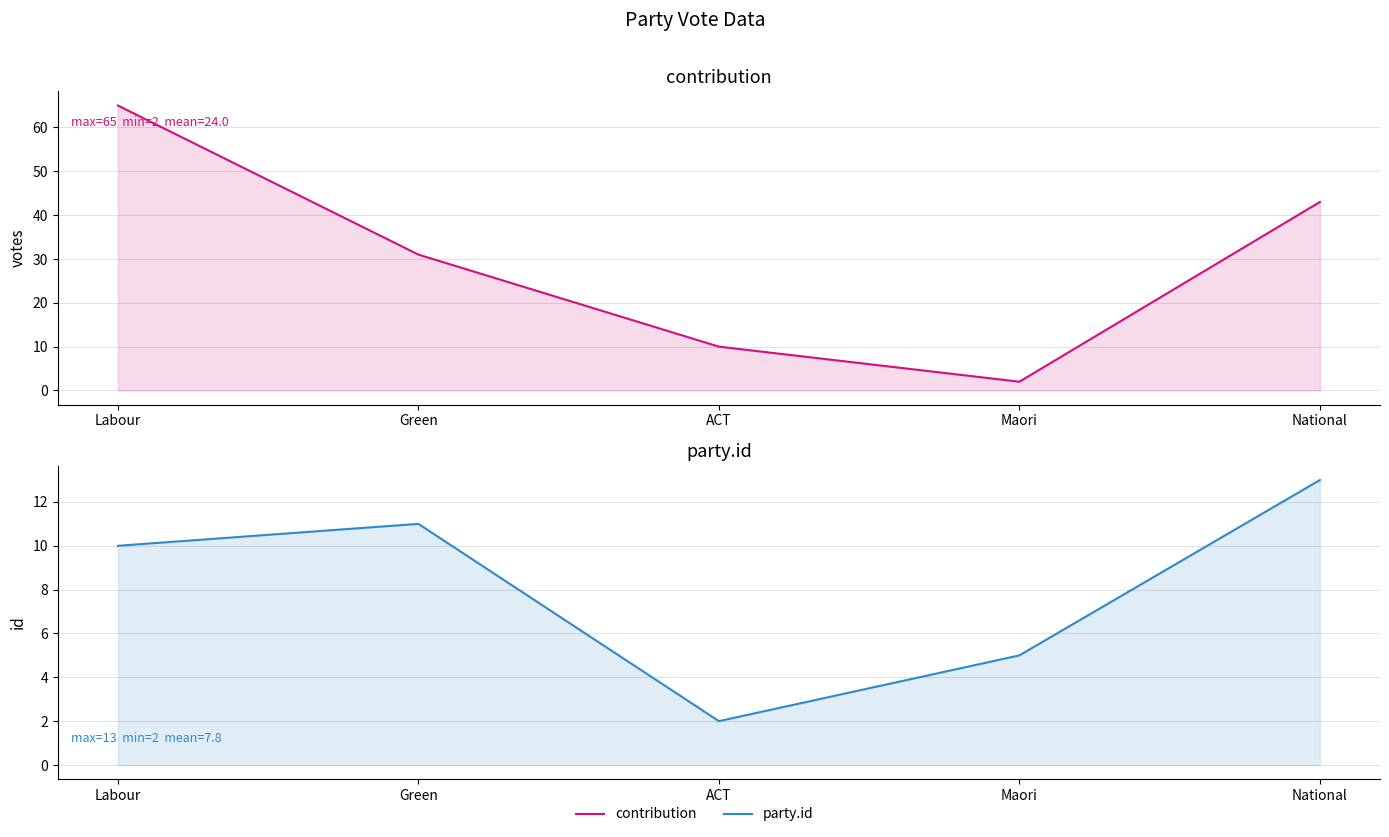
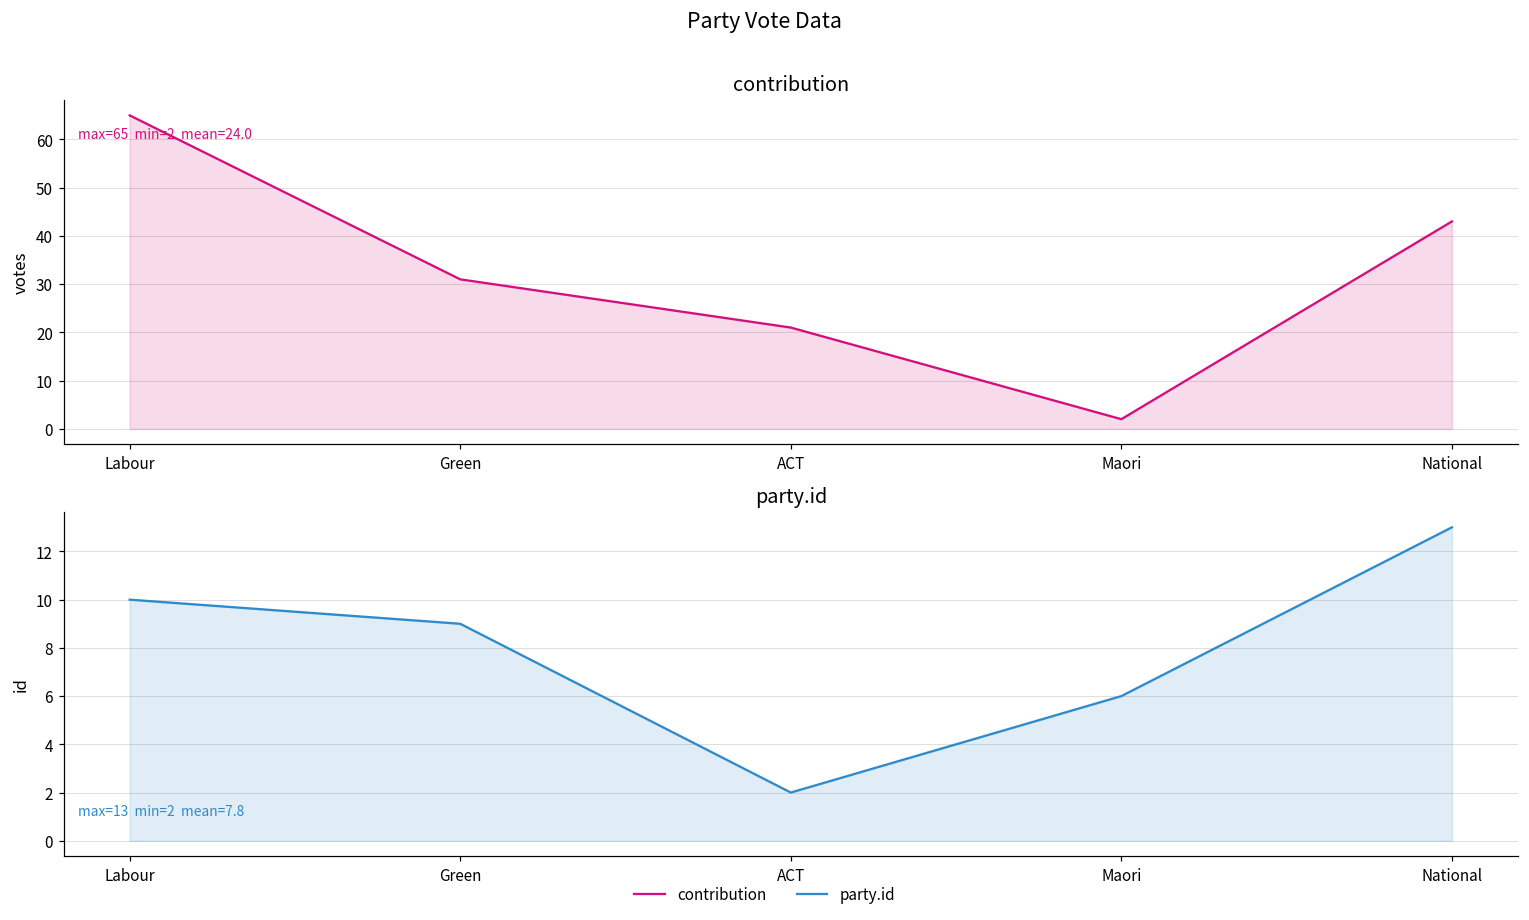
  {
    "contribution": {
      "Green": 31,
-     "ACT": 10,
+     "ACT": 21,
      "Maori": 2,
      "National": 43
    },
    "party.id": {
      "Labour": 10,
-     "Green": 11,
+     "Green": 9,
      "ACT": 2,
-     "Maori": 5,
+     "Maori": 6,
      "National": 13
    }
  }
